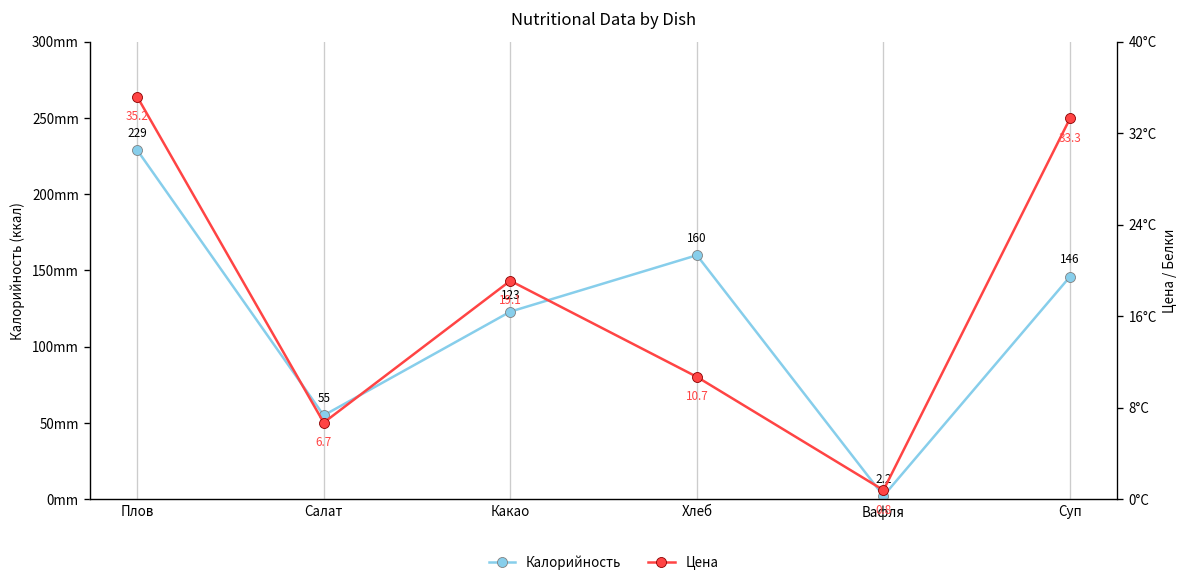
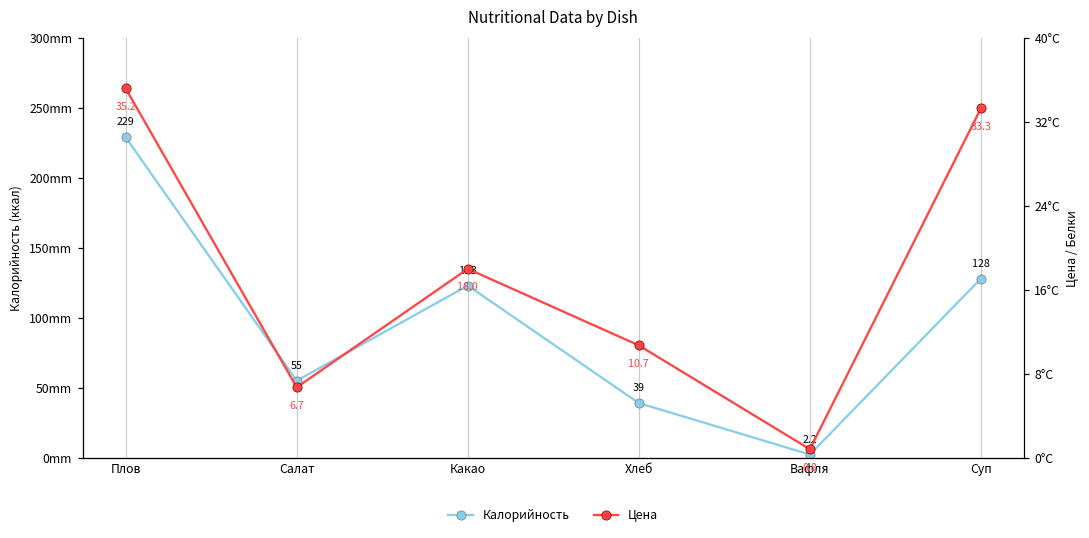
  {
    "Калорийность": {
      "Плов": 229,
      "Салат": 55,
-     "Хлеб": 160,
+     "Хлеб": 39,
      "Вафля": 2.2,
-     "Суп": 146
+     "Суп": 128
    },
    "Цена": {
      "Плов": 35.2,
      "Салат": 6.7,
-     "Какао": 19.1,
+     "Какао": 18.0,
      "Хлеб": 10.7,
      "Вафля": 0.8,
      "Суп": 33.3
    }
  }
